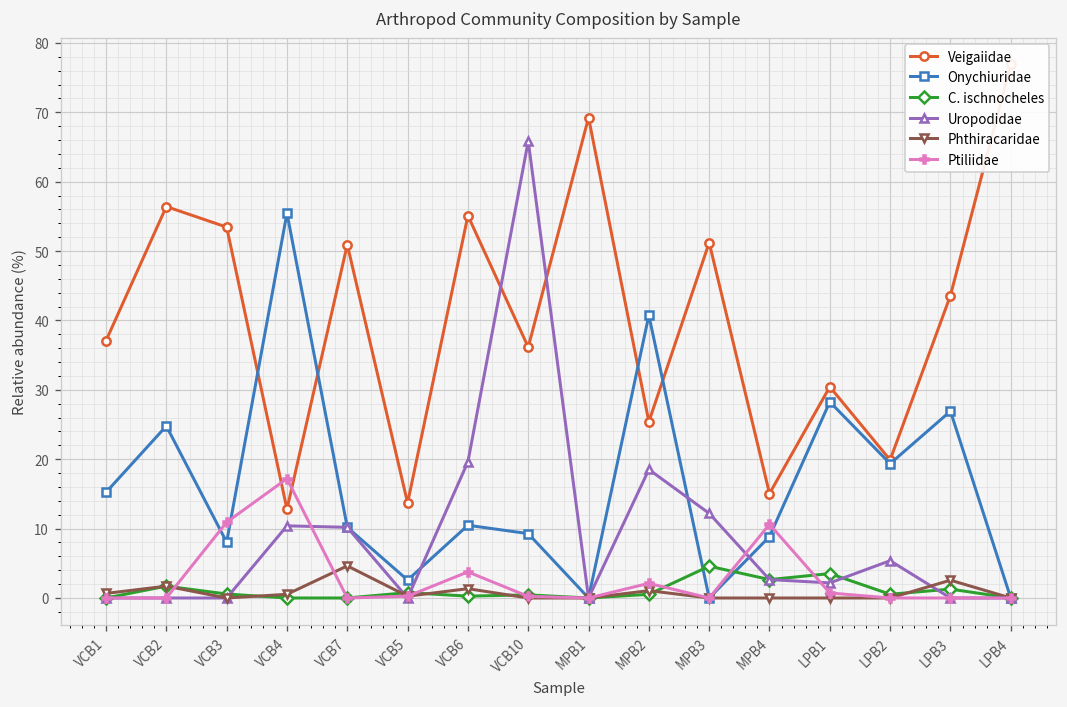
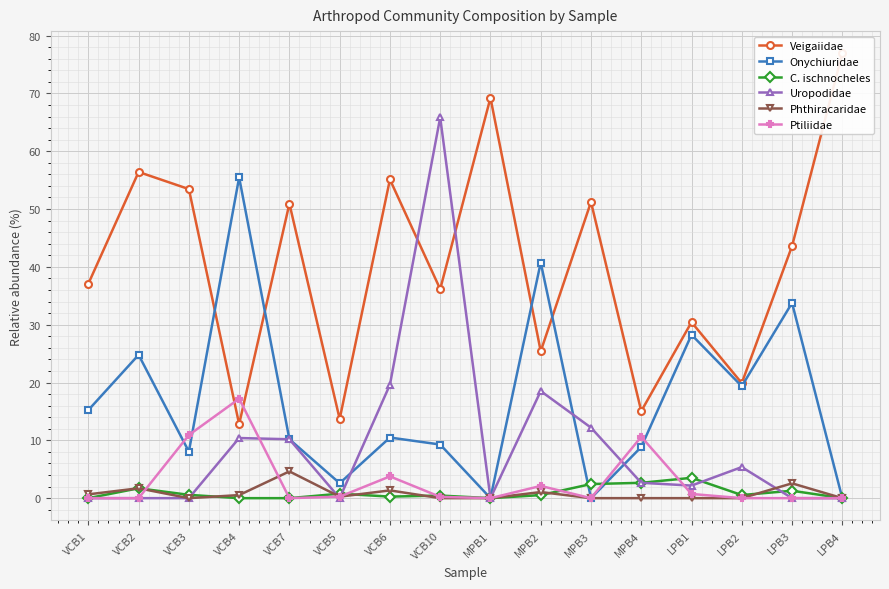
  {
    "Veigaiidae": {
      "VCB1": 37,
      "VCB2": 56,
      "VCB3": 53,
      "VCB4": 13,
      "VCB7": 51,
      "VCB5": 14,
      "VCB6": 55,
      "VCB10": 36,
      "MPB1": 69,
      "MPB2": 25,
      "MPB3": 51,
      "MPB4": 15,
      "LPB1": 30,
      "LPB2": 20,
      "LPB3": 44
    },
    "Onychiuridae": {
      "VCB1": 15,
      "VCB2": 25,
      "VCB3": 8,
      "VCB4": 55,
      "VCB5": 3,
      "VCB6": 10,
      "VCB10": 9,
      "MPB2": 41,
      "MPB4": 9,
      "LPB1": 28,
      "LPB2": 19,
-     "LPB3": 27
+     "LPB3": 34
    },
    "C. ischnocheles": {
      "VCB3": 1,
      "VCB4": 0,
      "VCB5": 1,
      "VCB6": 0,
      "MPB2": 1,
-     "MPB3": 5,
+     "MPB3": 2,
      "LPB1": 4,
      "LPB2": 1,
      "LPB3": 1
    },
    "Uropodidae": {
      "VCB4": 10,
      "VCB6": 20,
      "VCB10": 66,
      "MPB2": 19,
      "MPB3": 12,
      "LPB1": 2,
      "LPB2": 5
    },
    "Phthiracaridae": {
      "VCB1": 1,
      "VCB4": 1,
      "VCB7": 5,
      "VCB6": 1,
      "MPB2": 1,
      "MPB4": 0,
      "LPB1": 0,
      "LPB3": 3
    },
    "Ptiliidae": {
      "VCB3": 11,
      "VCB4": 17,
      "VCB6": 4,
      "MPB2": 2,
      "MPB4": 11,
      "LPB1": 1
    }
  }
